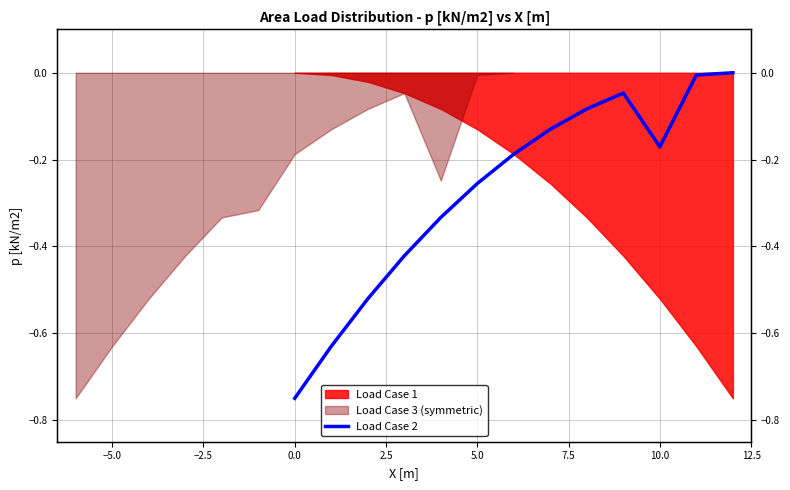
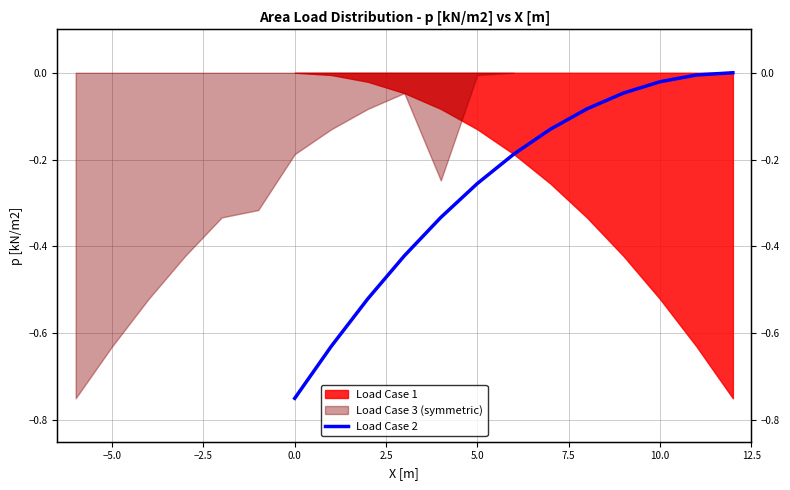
  {
    "Load Case 2": {
      "0.0": -0.75,
      "5.0": -0.26,
-     "10.0": -0.17
+     "10.0": -0.02
    }
  }
